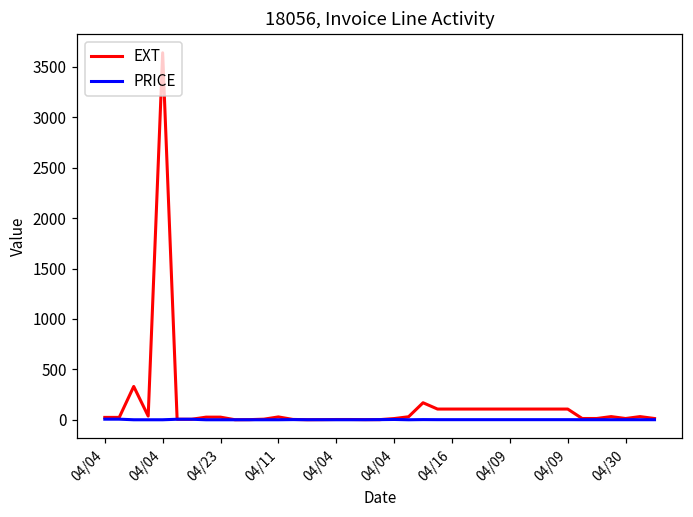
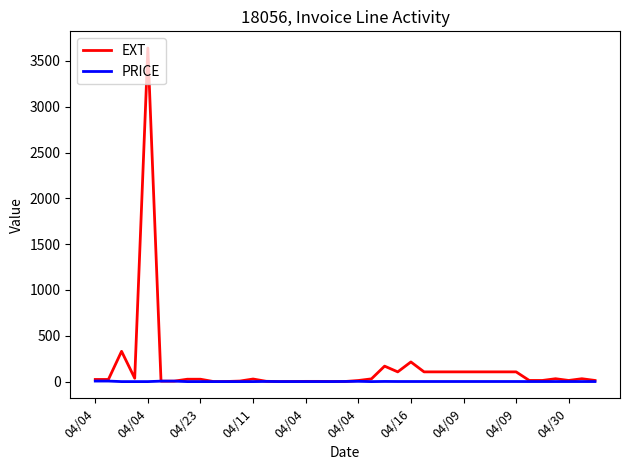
  {
    "EXT": {
-     "04/16": 100
+     "04/16": 200
    },
    "PRICE": {
      "04/16": 0
    }
  }
